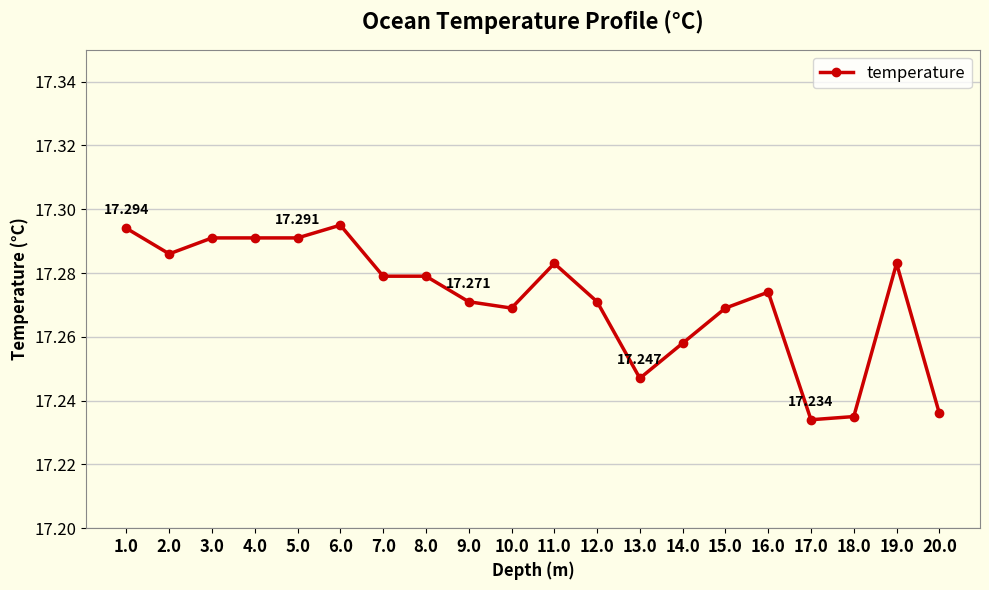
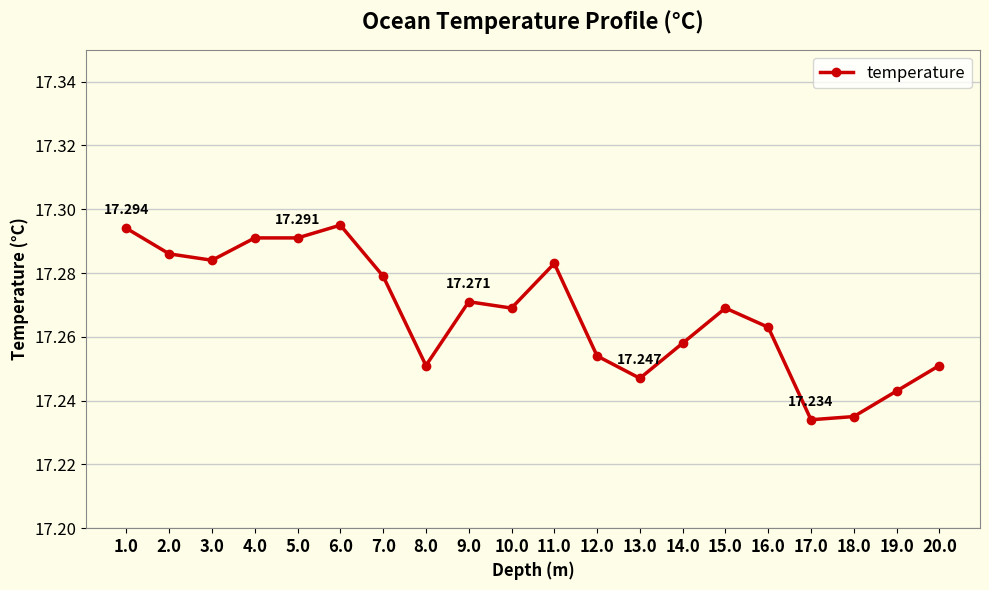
  {
    "2.0": 17.286,
-   "3.0": 17.291,
+   "3.0": 17.284,
    "4.0": 17.291,
    "6.0": 17.295,
    "7.0": 17.279,
-   "8.0": 17.279,
+   "8.0": 17.251,
    "10.0": 17.269,
    "11.0": 17.283,
-   "12.0": 17.271,
+   "12.0": 17.254,
    "14.0": 17.258,
    "15.0": 17.269,
-   "16.0": 17.274,
+   "16.0": 17.263,
    "18.0": 17.235,
-   "19.0": 17.283,
-   "20.0": 17.236
+   "19.0": 17.243,
+   "20.0": 17.251
  }
